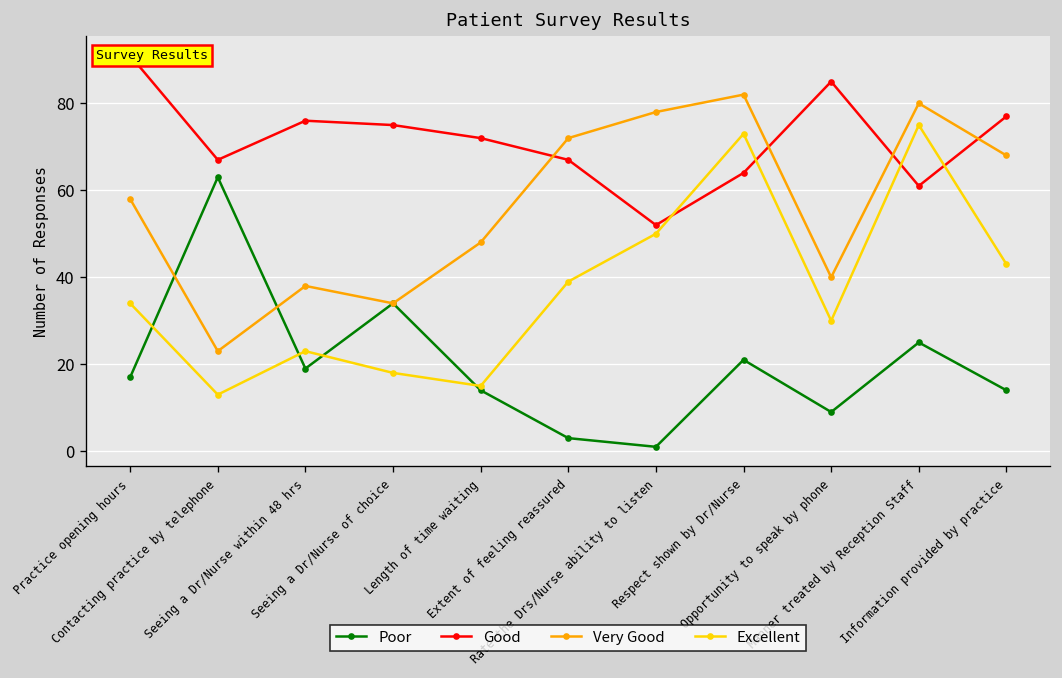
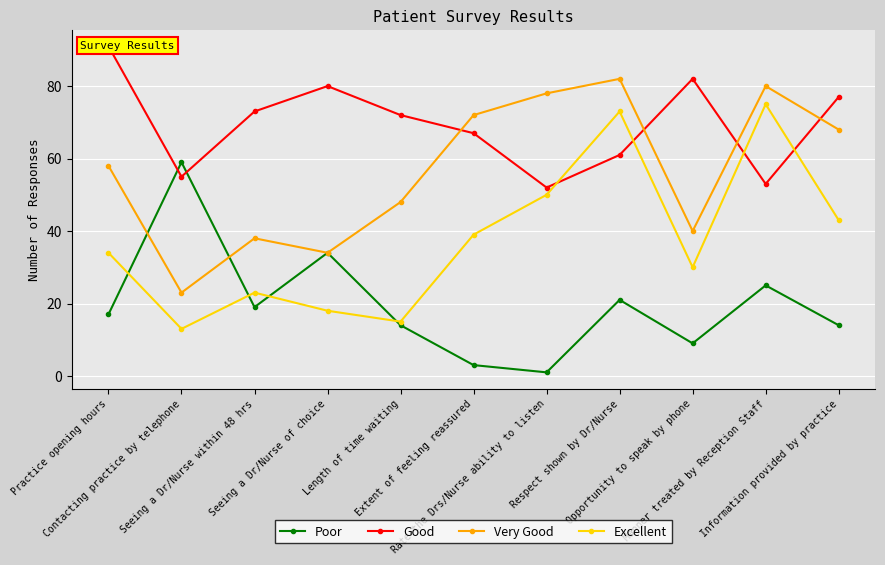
  {
    "Poor": {
      "Practice opening hours": 17,
-     "Contacting practice by telephone": 63,
+     "Contacting practice by telephone": 59,
      "Seeing a Dr/Nurse within 48 hrs": 19,
      "Length of time waiting": 14,
      "Extent of feeling reassured": 3,
      "Rate the Drs/Nurse ability to listen": 1,
      "Respect shown by Dr/Nurse": 21,
      "Opportunity to speak by phone": 9,
      "Manner treated by Reception Staff": 25,
      "Information provided by practice": 14
    },
    "Good": {
-     "Contacting practice by telephone": 67,
-     "Seeing a Dr/Nurse within 48 hrs": 76,
-     "Seeing a Dr/Nurse of choice": 75,
+     "Contacting practice by telephone": 55,
+     "Seeing a Dr/Nurse within 48 hrs": 73,
+     "Seeing a Dr/Nurse of choice": 80,
      "Length of time waiting": 72,
      "Extent of feeling reassured": 67,
      "Rate the Drs/Nurse ability to listen": 52,
-     "Respect shown by Dr/Nurse": 64,
-     "Opportunity to speak by phone": 85,
-     "Manner treated by Reception Staff": 61,
+     "Respect shown by Dr/Nurse": 61,
+     "Opportunity to speak by phone": 82,
+     "Manner treated by Reception Staff": 53,
      "Information provided by practice": 77
    }
  }
